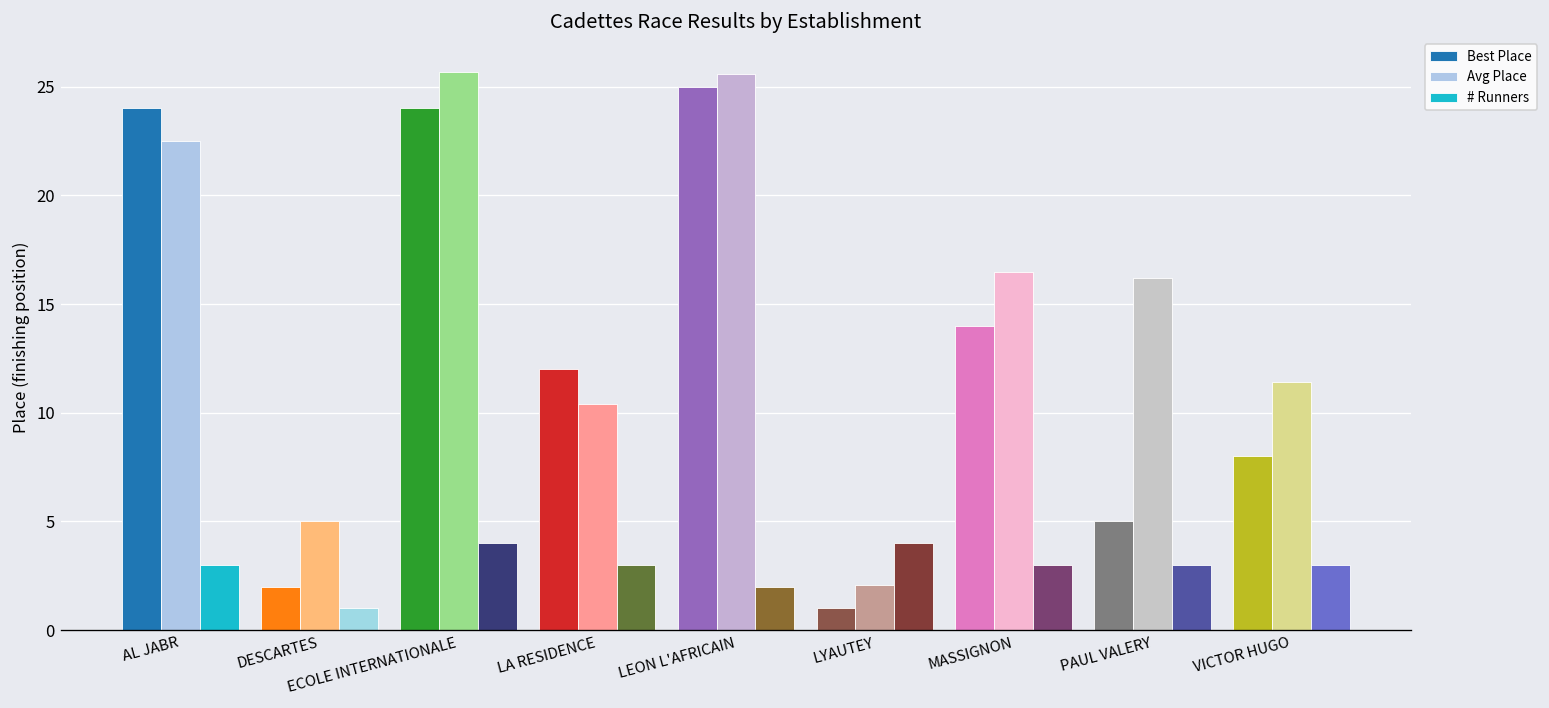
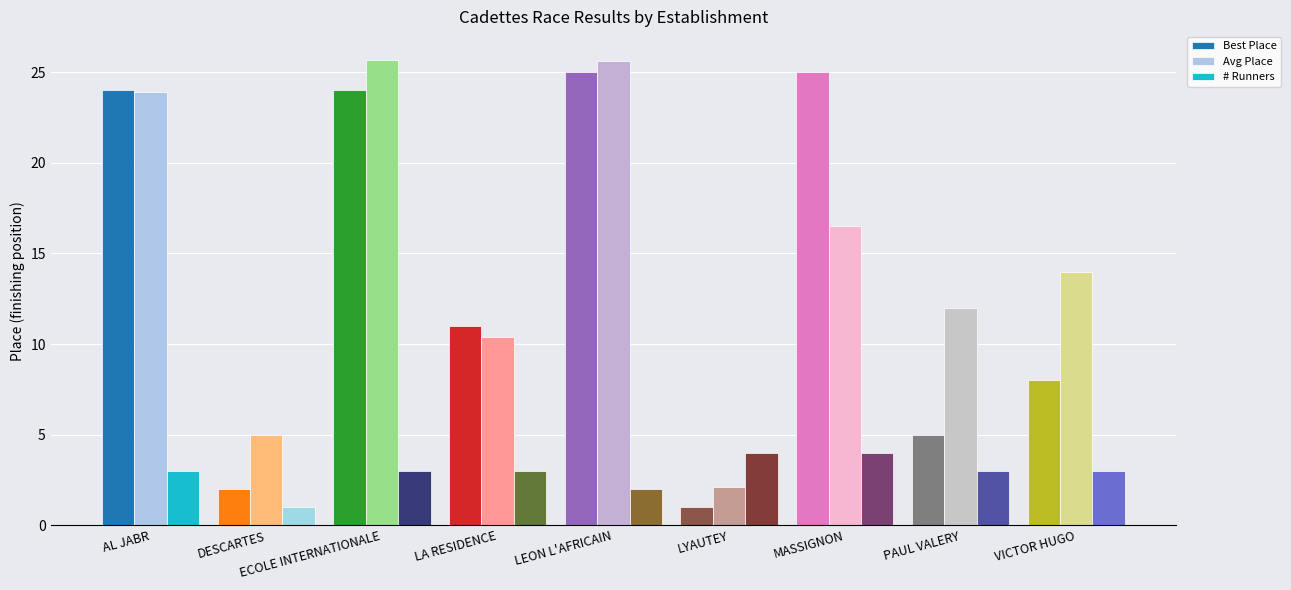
  {
    "Best Place": {
      "AL JABR": 24,
      "DESCARTES": 2,
      "ECOLE INTERNATIONALE": 24,
-     "LA RESIDENCE": 12,
+     "LA RESIDENCE": 11,
      "LEON L'AFRICAIN": 25,
      "LYAUTEY": 1,
-     "MASSIGNON": 14,
+     "MASSIGNON": 25,
      "PAUL VALERY": 5,
      "VICTOR HUGO": 8
    },
    "Avg Place": {
-     "AL JABR": 22.5,
+     "AL JABR": 23.9,
      "DESCARTES": 5.0,
      "ECOLE INTERNATIONALE": 25.7,
      "LA RESIDENCE": 10.4,
      "LEON L'AFRICAIN": 25.6,
      "LYAUTEY": 2.1,
      "MASSIGNON": 16.5,
-     "PAUL VALERY": 16.2,
-     "VICTOR HUGO": 11.4
+     "PAUL VALERY": 12.0,
+     "VICTOR HUGO": 14.0
    },
    "# Runners": {
      "AL JABR": 3,
      "DESCARTES": 1,
-     "ECOLE INTERNATIONALE": 4,
+     "ECOLE INTERNATIONALE": 3,
      "LA RESIDENCE": 3,
      "LEON L'AFRICAIN": 2,
      "LYAUTEY": 4,
-     "MASSIGNON": 3,
+     "MASSIGNON": 4,
      "PAUL VALERY": 3,
      "VICTOR HUGO": 3
    }
  }
